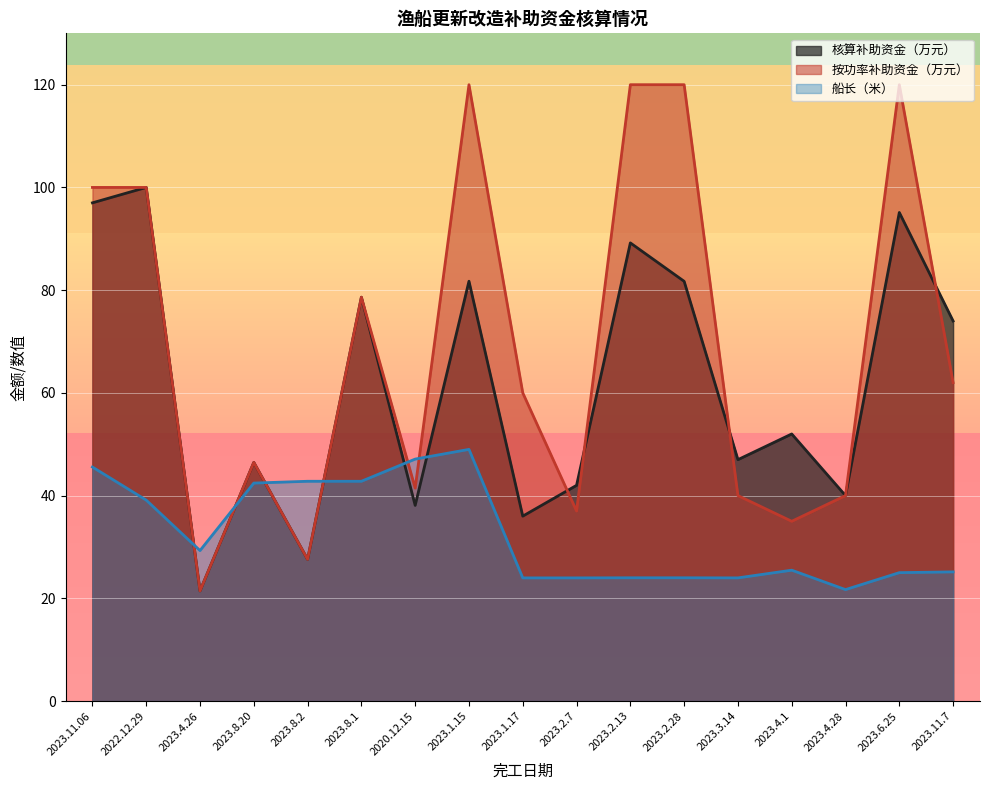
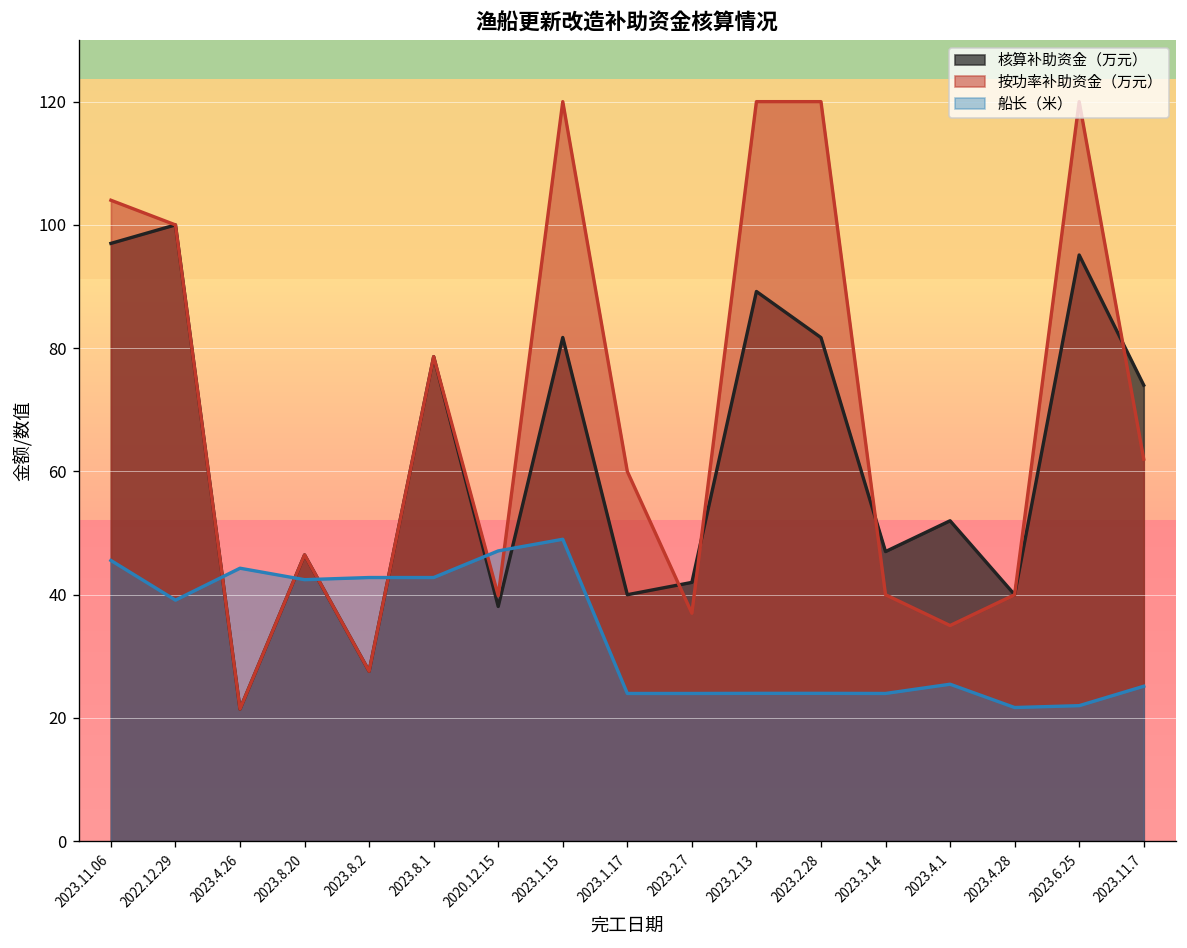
  {
    "核算补助资金（万元）": {
      "2023.11.06": 97,
      "2020.12.15": 38,
      "2023.1.15": 82,
-     "2023.1.17": 36,
+     "2023.1.17": 40,
      "2023.2.7": 42,
      "2023.2.13": 89,
      "2023.2.28": 82,
      "2023.3.14": 47,
      "2023.4.1": 52,
      "2023.6.25": 95,
      "2023.11.7": 74
    },
    "按功率补助资金（万元）": {
-     "2023.11.06": 100,
-     "2020.12.15": 41,
+     "2023.11.06": 104,
+     "2020.12.15": 40,
      "2023.1.15": 120,
      "2023.1.17": 60,
      "2023.2.7": 37,
      "2023.2.13": 120,
      "2023.2.28": 120,
      "2023.3.14": 40,
      "2023.4.1": 35,
      "2023.11.7": 62
    },
    "船长（米）": {
      "2023.11.06": 46,
      "2022.12.29": 39,
-     "2023.4.26": 29,
+     "2023.4.26": 44,
      "2023.8.20": 42,
      "2023.8.2": 43,
      "2023.8.1": 43,
      "2020.12.15": 47,
      "2023.1.15": 49,
      "2023.1.17": 24,
      "2023.2.7": 24,
      "2023.2.13": 24,
      "2023.2.28": 24,
      "2023.3.14": 24,
      "2023.4.1": 25,
      "2023.4.28": 22,
-     "2023.6.25": 25,
+     "2023.6.25": 22,
      "2023.11.7": 25
    }
  }
